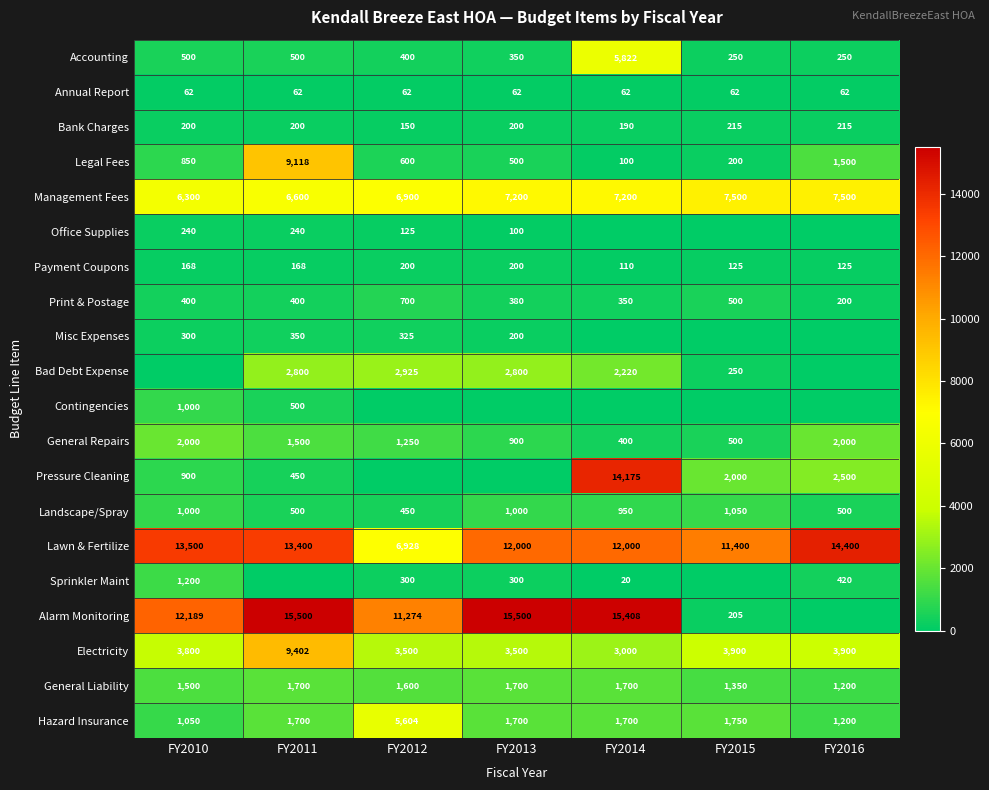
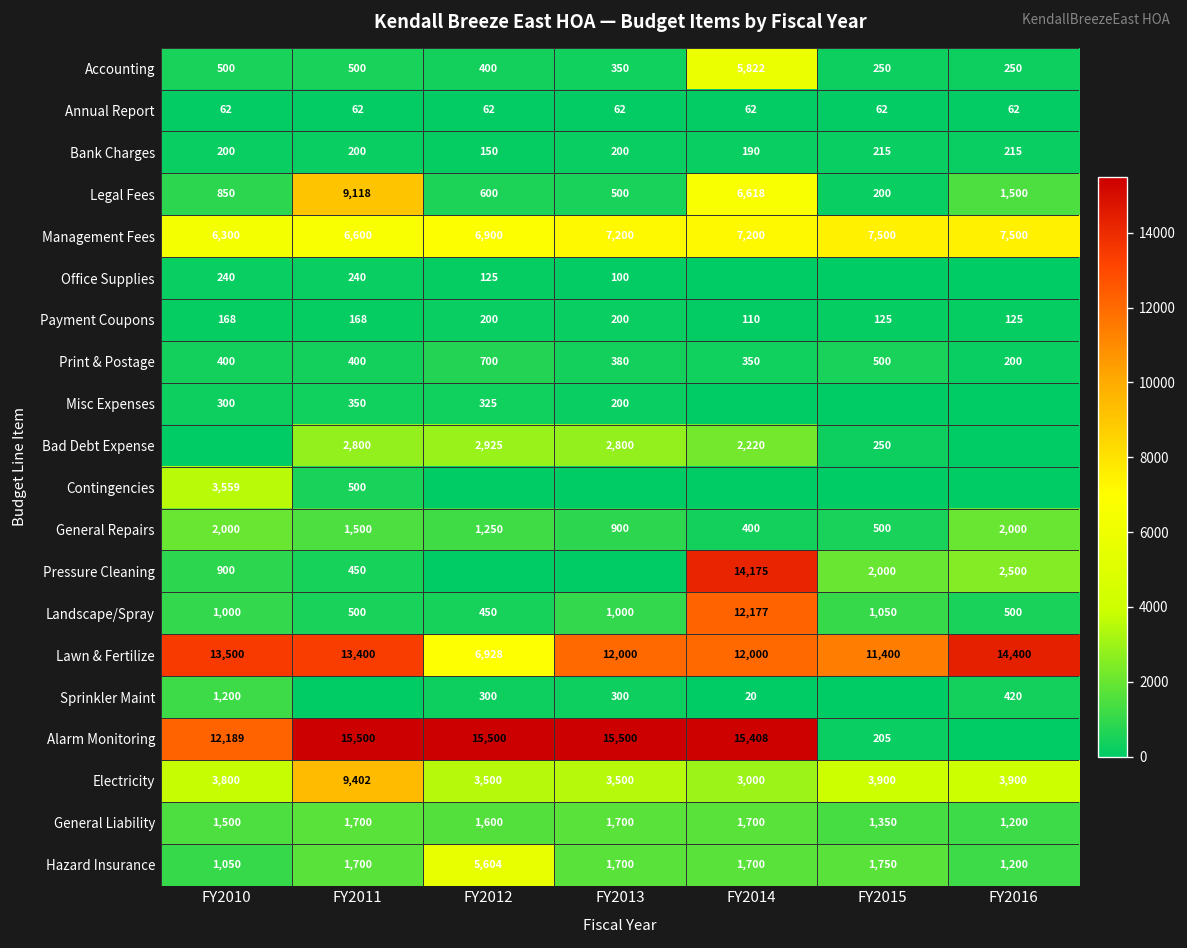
  {
    "Accounting": {
      "FY2010": "500",
      "FY2011": "500",
      "FY2012": "400",
      "FY2013": "350",
      "FY2014": "5,822",
      "FY2015": "250",
      "FY2016": "250"
    },
    "Annual Report": {
      "FY2010": "62",
      "FY2011": "62",
      "FY2012": "62",
      "FY2013": "62",
      "FY2014": "62",
      "FY2015": "62",
      "FY2016": "62"
    },
    "Bank Charges": {
      "FY2010": "200",
      "FY2011": "200",
      "FY2012": "150",
      "FY2013": "200",
      "FY2014": "190",
      "FY2015": "215",
      "FY2016": "215"
    },
    "Legal Fees": {
      "FY2010": "850",
      "FY2011": "9,118",
      "FY2012": "600",
      "FY2013": "500",
-     "FY2014": "100",
+     "FY2014": "6,618",
      "FY2015": "200",
      "FY2016": "1,500"
    },
    "Management Fees": {
      "FY2010": "6,300",
      "FY2011": "6,600",
      "FY2012": "6,900",
      "FY2013": "7,200",
      "FY2014": "7,200",
      "FY2015": "7,500",
      "FY2016": "7,500"
    },
    "Office Supplies": {
      "FY2010": "240",
      "FY2011": "240",
      "FY2012": "125",
      "FY2013": "100"
    },
    "Payment Coupons": {
      "FY2010": "168",
      "FY2011": "168",
      "FY2012": "200",
      "FY2013": "200",
      "FY2014": "110",
      "FY2015": "125",
      "FY2016": "125"
    },
    "Print & Postage": {
      "FY2010": "400",
      "FY2011": "400",
      "FY2012": "700",
      "FY2013": "380",
      "FY2014": "350",
      "FY2015": "500",
      "FY2016": "200"
    },
    "Misc Expenses": {
      "FY2010": "300",
      "FY2011": "350",
      "FY2012": "325",
      "FY2013": "200"
    },
    "Bad Debt Expense": {
      "FY2011": "2,800",
      "FY2012": "2,925",
      "FY2013": "2,800",
      "FY2014": "2,220",
      "FY2015": "250"
    },
    "Contingencies": {
-     "FY2010": "1,000",
+     "FY2010": "3,559",
      "FY2011": "500"
    },
    "General Repairs": {
      "FY2010": "2,000",
      "FY2011": "1,500",
      "FY2012": "1,250",
      "FY2013": "900",
      "FY2014": "400",
      "FY2015": "500",
      "FY2016": "2,000"
    },
    "Pressure Cleaning": {
      "FY2010": "900",
      "FY2011": "450",
      "FY2014": "14,175",
      "FY2015": "2,000",
      "FY2016": "2,500"
    },
    "Landscape/Spray": {
      "FY2010": "1,000",
      "FY2011": "500",
      "FY2012": "450",
      "FY2013": "1,000",
-     "FY2014": "950",
+     "FY2014": "12,177",
      "FY2015": "1,050",
      "FY2016": "500"
    },
    "Lawn & Fertilize": {
      "FY2010": "13,500",
      "FY2011": "13,400",
      "FY2012": "6,928",
      "FY2013": "12,000",
      "FY2014": "12,000",
      "FY2015": "11,400",
      "FY2016": "14,400"
    },
    "Sprinkler Maint": {
      "FY2010": "1,200",
      "FY2012": "300",
      "FY2013": "300",
      "FY2014": "20",
      "FY2016": "420"
    },
    "Alarm Monitoring": {
      "FY2010": "12,189",
      "FY2011": "15,500",
-     "FY2012": "11,274",
+     "FY2012": "15,500",
      "FY2013": "15,500",
      "FY2014": "15,408",
      "FY2015": "205"
    },
    "Electricity": {
      "FY2010": "3,800",
      "FY2011": "9,402",
      "FY2012": "3,500",
      "FY2013": "3,500",
      "FY2014": "3,000",
      "FY2015": "3,900",
      "FY2016": "3,900"
    },
    "General Liability": {
      "FY2010": "1,500",
      "FY2011": "1,700",
      "FY2012": "1,600",
      "FY2013": "1,700",
      "FY2014": "1,700",
      "FY2015": "1,350",
      "FY2016": "1,200"
    },
    "Hazard Insurance": {
      "FY2010": "1,050",
      "FY2011": "1,700",
      "FY2012": "5,604",
      "FY2013": "1,700",
      "FY2014": "1,700",
      "FY2015": "1,750",
      "FY2016": "1,200"
    }
  }
